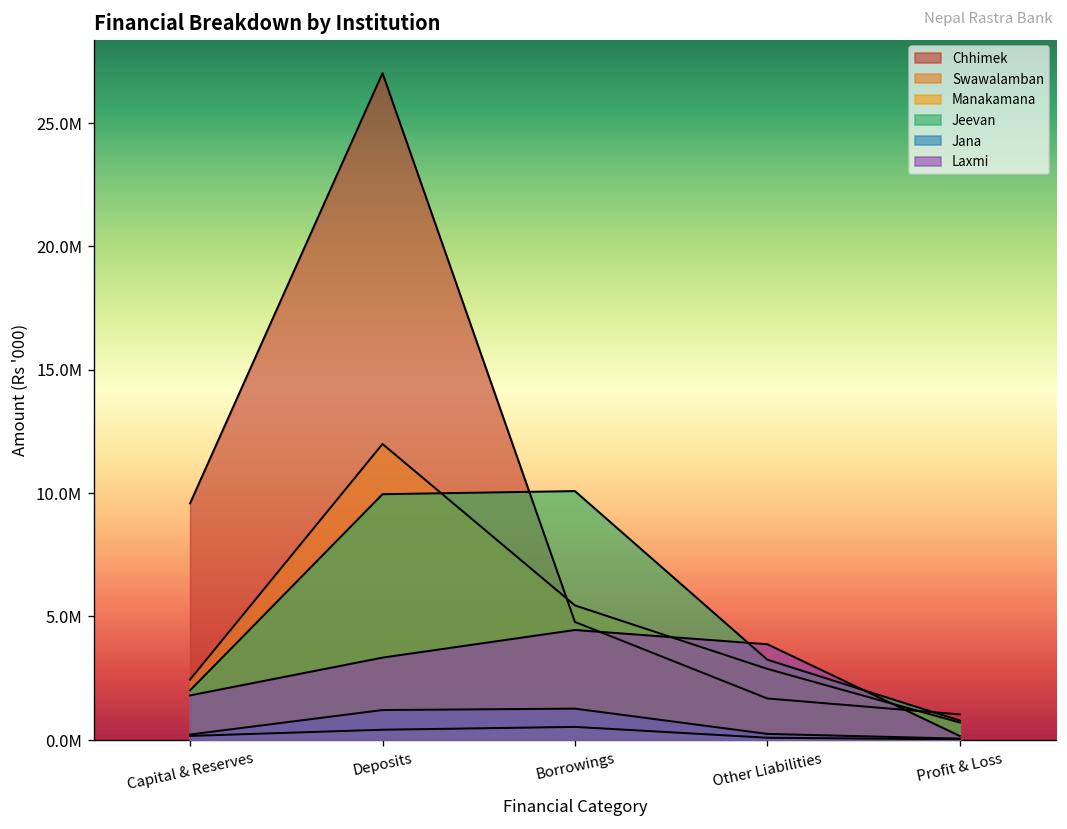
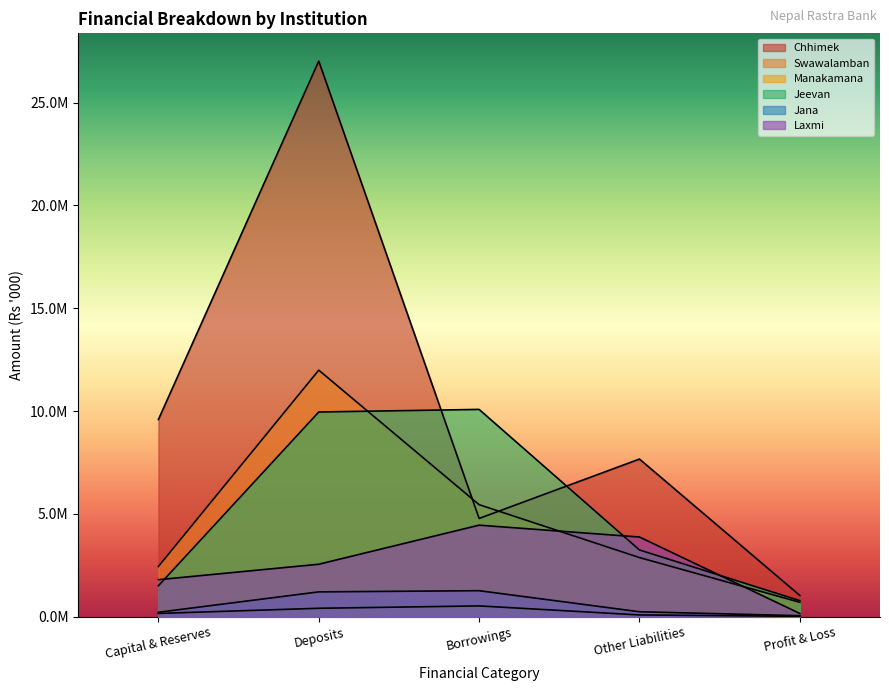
  {
    "Chhimek": {
      "Capital & Reserves": 9600000,
      "Deposits": 27000000,
      "Borrowings": 4800000,
-     "Other Liabilities": 1700000,
+     "Other Liabilities": 7700000,
      "Profit & Loss": 1000000
    },
    "Jeevan": {
-     "Capital & Reserves": 2000000,
+     "Capital & Reserves": 1500000,
      "Deposits": 10000000,
      "Borrowings": 10100000,
      "Other Liabilities": 3200000
    },
    "Jana": {
      "Deposits": 1200000,
      "Borrowings": 1300000,
      "Other Liabilities": 200000
    },
    "Laxmi": {
      "Capital & Reserves": 1800000,
-     "Deposits": 3300000,
+     "Deposits": 2600000,
      "Borrowings": 4500000,
      "Other Liabilities": 3900000
    }
  }
